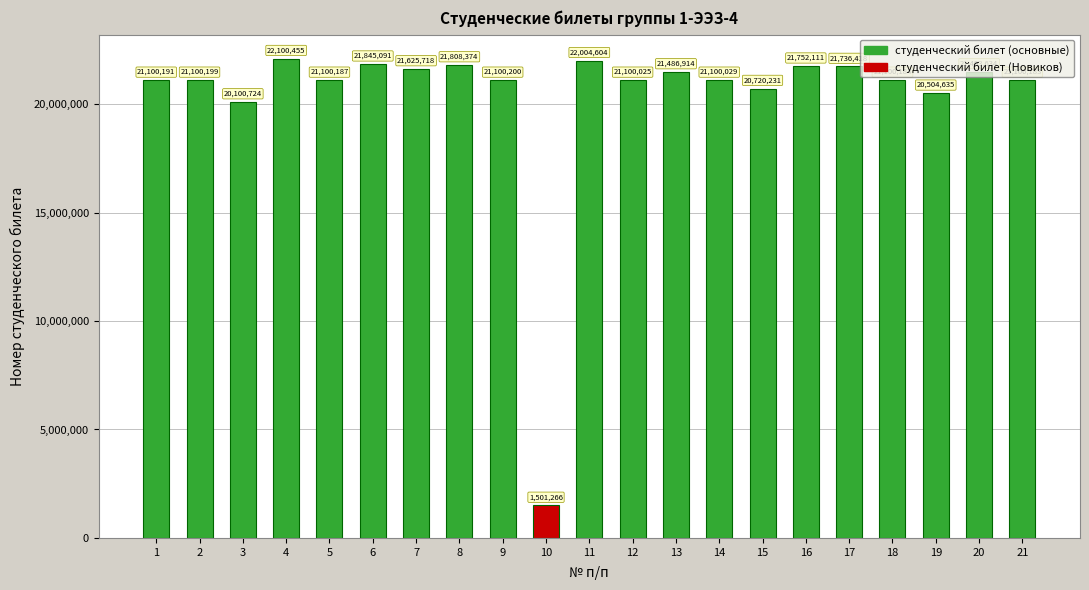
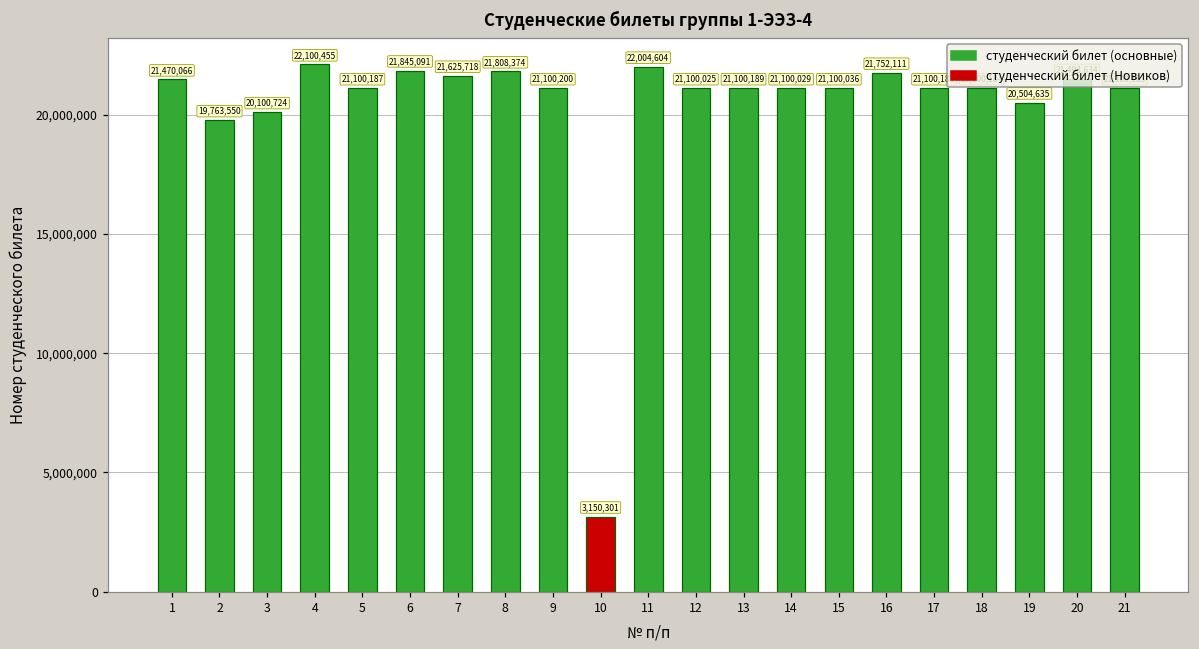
  {
-   "1": "21,100,191",
-   "2": "21,100,199",
-   "10": "1,501,266",
-   "13": "21,486,914",
-   "15": "20,720,231",
-   "17": "21,700,000"
+   "1": "21,470,066",
+   "2": "19,763,550",
+   "10": "3,150,301",
+   "13": "21,100,189",
+   "15": "21,100,036",
+   "17": "21,100,000"
  }
